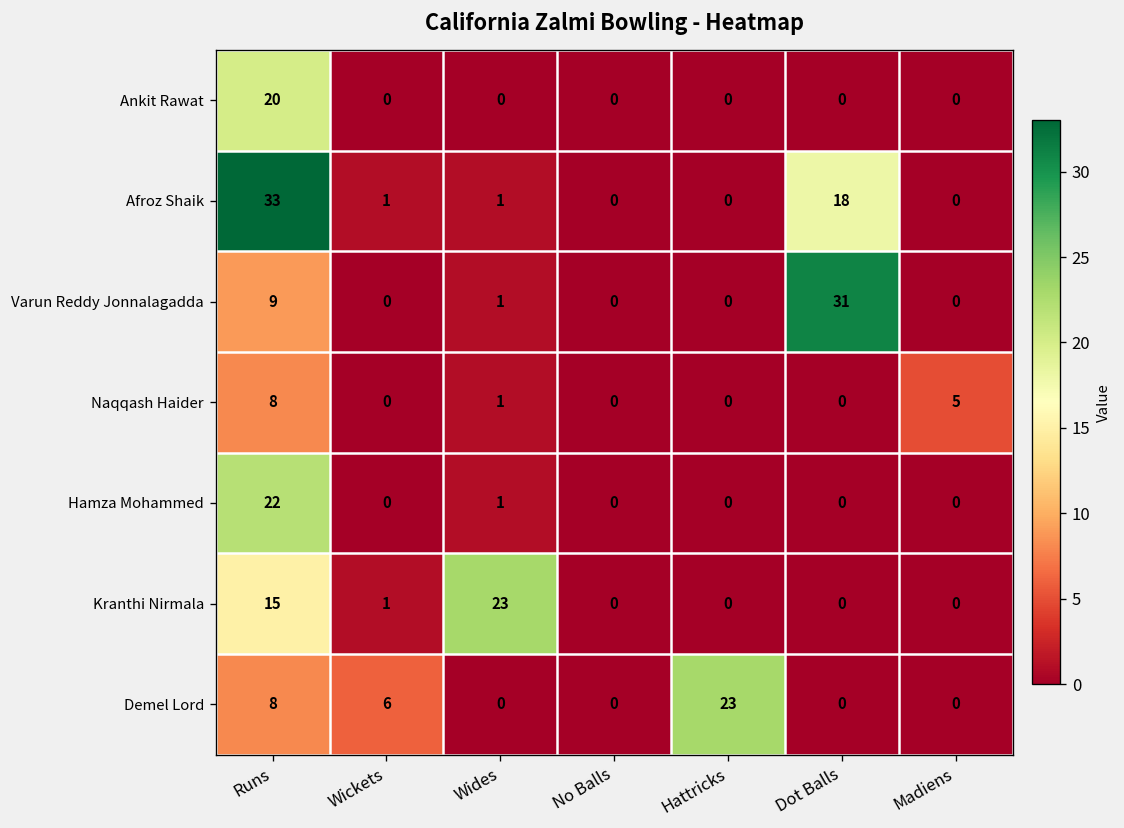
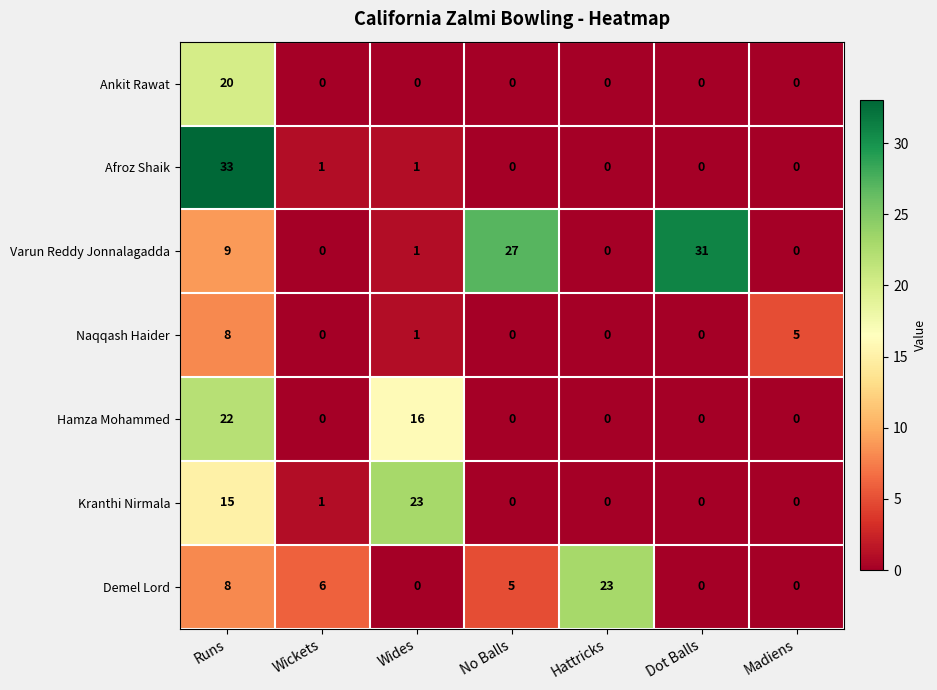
  {
    "Ankit Rawat": {
      "Runs": 20,
      "Wickets": 0,
      "Wides": 0,
      "No Balls": 0,
      "Hattricks": 0,
      "Dot Balls": 0,
      "Madiens": 0
    },
    "Afroz Shaik": {
      "Runs": 33,
      "Wickets": 1,
      "Wides": 1,
      "No Balls": 0,
      "Hattricks": 0,
-     "Dot Balls": 18,
+     "Dot Balls": 0,
      "Madiens": 0
    },
    "Varun Reddy Jonnalagadda": {
      "Runs": 9,
      "Wickets": 0,
      "Wides": 1,
-     "No Balls": 0,
+     "No Balls": 27,
      "Hattricks": 0,
      "Dot Balls": 31,
      "Madiens": 0
    },
    "Naqqash Haider": {
      "Runs": 8,
      "Wickets": 0,
      "Wides": 1,
      "No Balls": 0,
      "Hattricks": 0,
      "Dot Balls": 0,
      "Madiens": 5
    },
    "Hamza Mohammed": {
      "Runs": 22,
      "Wickets": 0,
-     "Wides": 1,
+     "Wides": 16,
      "No Balls": 0,
      "Hattricks": 0,
      "Dot Balls": 0,
      "Madiens": 0
    },
    "Kranthi Nirmala": {
      "Runs": 15,
      "Wickets": 1,
      "Wides": 23,
      "No Balls": 0,
      "Hattricks": 0,
      "Dot Balls": 0,
      "Madiens": 0
    },
    "Demel Lord": {
      "Runs": 8,
      "Wickets": 6,
      "Wides": 0,
-     "No Balls": 0,
+     "No Balls": 5,
      "Hattricks": 23,
      "Dot Balls": 0,
      "Madiens": 0
    }
  }
